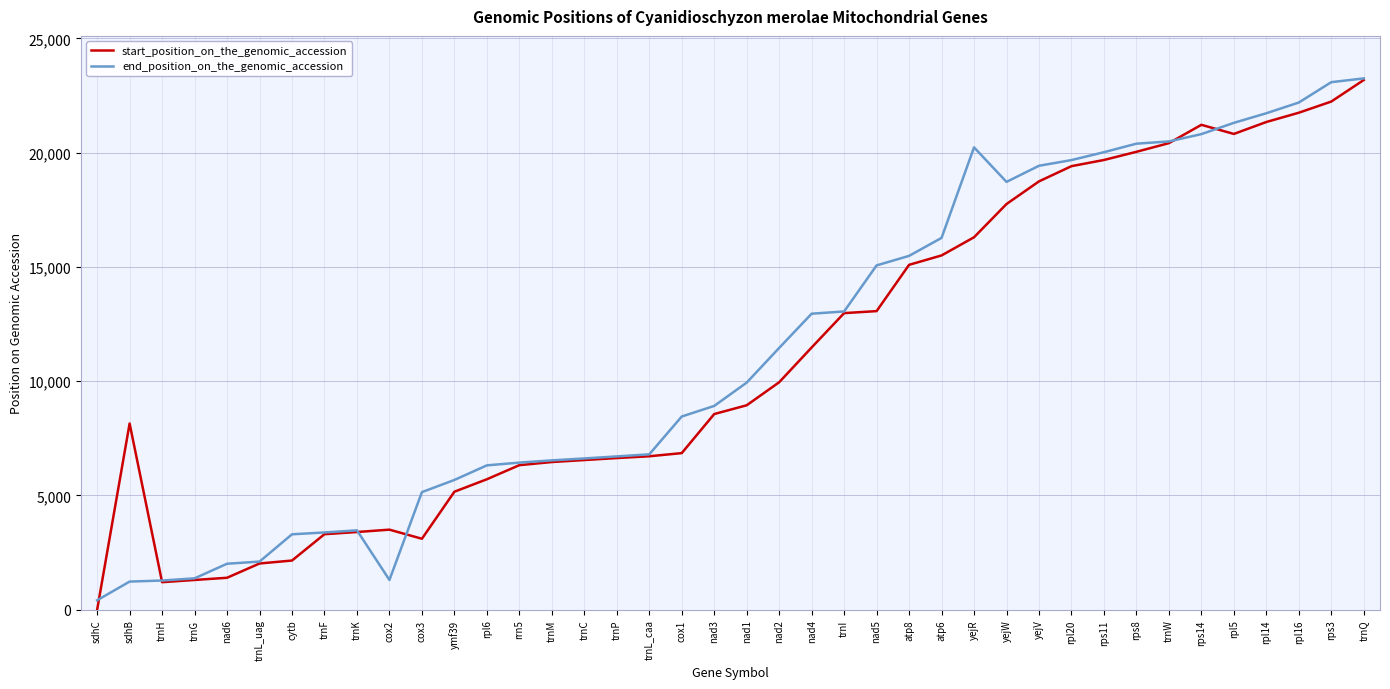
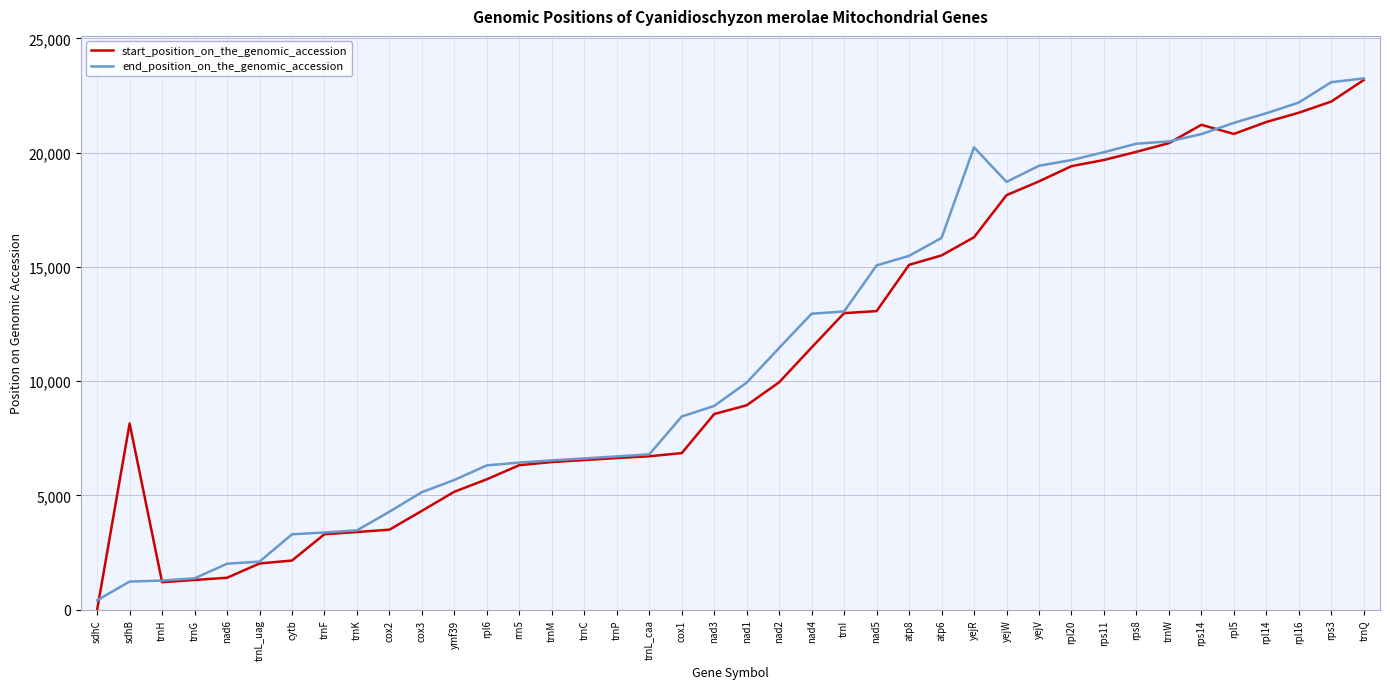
  {
    "start_position_on_the_genomic_accession": {
      "sdhC": "0",
      "sdhB": "8,100",
      "nad6": "1,400",
      "cytb": "2,200",
      "cox2": "3,500",
-     "cox3": "3,100",
+     "cox3": "4,300",
      "ymf39": "5,200",
      "rpl6": "5,700",
      "rrn5": "6,300",
      "cox1": "6,900",
      "nad3": "8,600",
      "nad1": "8,900",
      "nad2": "10,000",
      "nad4": "11,500",
      "nad5": "13,100",
      "atp8": "15,100",
      "atp6": "15,500",
      "yejR": "16,300",
-     "yejW": "17,800",
+     "yejW": "18,100",
      "yejV": "18,700",
      "rpl20": "19,400",
      "rps11": "19,700",
      "rps8": "20,000",
      "rps14": "21,200",
      "rpl5": "20,800",
      "rpl14": "21,300",
      "rpl16": "21,700",
      "rps3": "22,200"
    },
    "end_position_on_the_genomic_accession": {
      "sdhC": "400",
      "sdhB": "1,200",
      "nad6": "2,000",
      "cytb": "3,300",
-     "cox2": "1,300",
+     "cox2": "4,300",
      "cox3": "5,100",
      "ymf39": "5,700",
      "rpl6": "6,300",
      "rrn5": "6,400",
      "cox1": "8,500",
      "nad3": "8,900",
      "nad1": "9,900",
      "nad2": "11,500",
      "nad4": "13,000",
      "nad5": "15,100",
      "atp8": "15,500",
      "atp6": "16,300",
      "yejR": "20,200",
      "yejW": "18,700",
      "yejV": "19,400",
      "rpl20": "19,700",
      "rps11": "20,000",
      "rps8": "20,400",
      "rps14": "20,800",
      "rpl5": "21,300",
      "rpl14": "21,700",
      "rpl16": "22,200",
      "rps3": "23,100"
    }
  }
